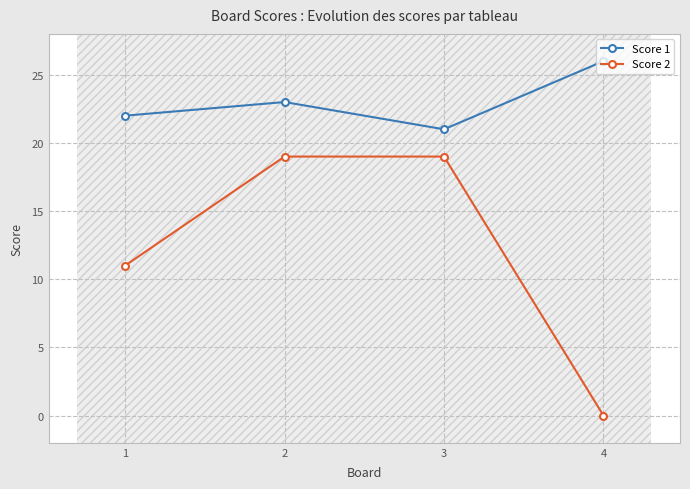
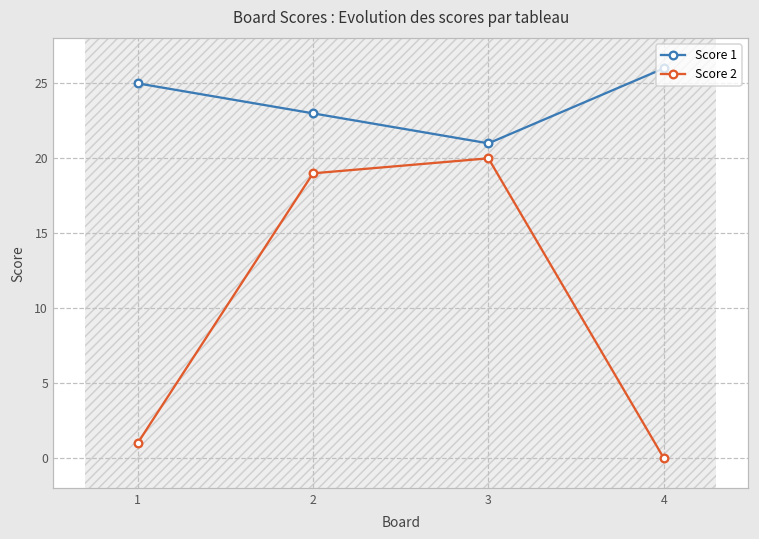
  {
    "Score 1": {
-     "1": 22,
+     "1": 25,
      "2": 23,
      "3": 21
    },
    "Score 2": {
-     "1": 11,
+     "1": 1,
      "2": 19,
-     "3": 19,
+     "3": 20,
      "4": 0
    }
  }
